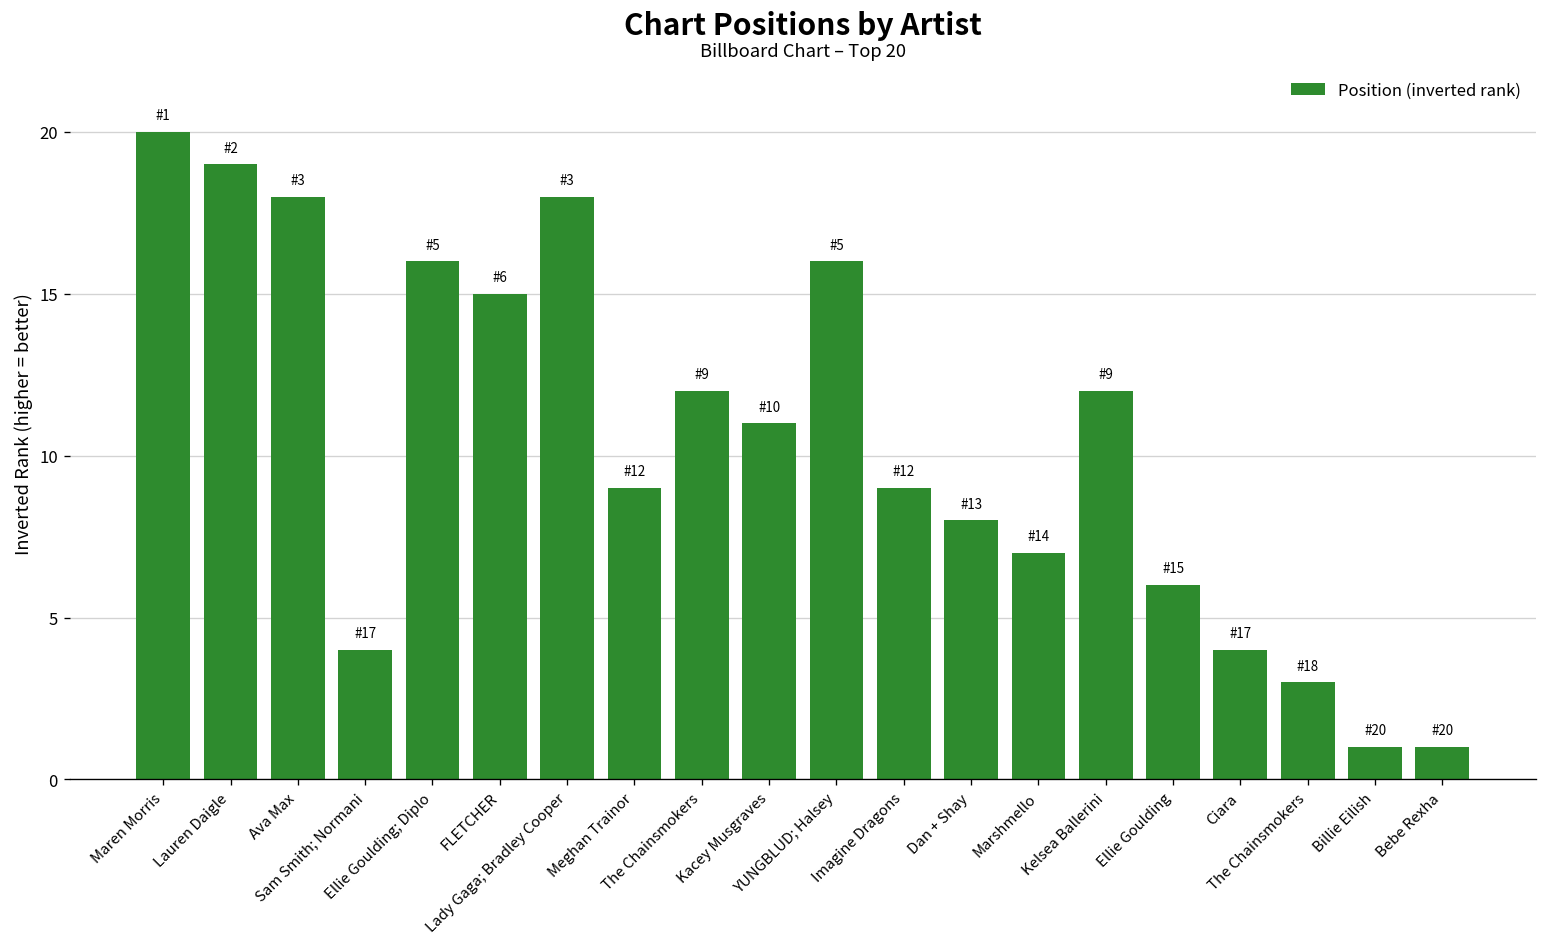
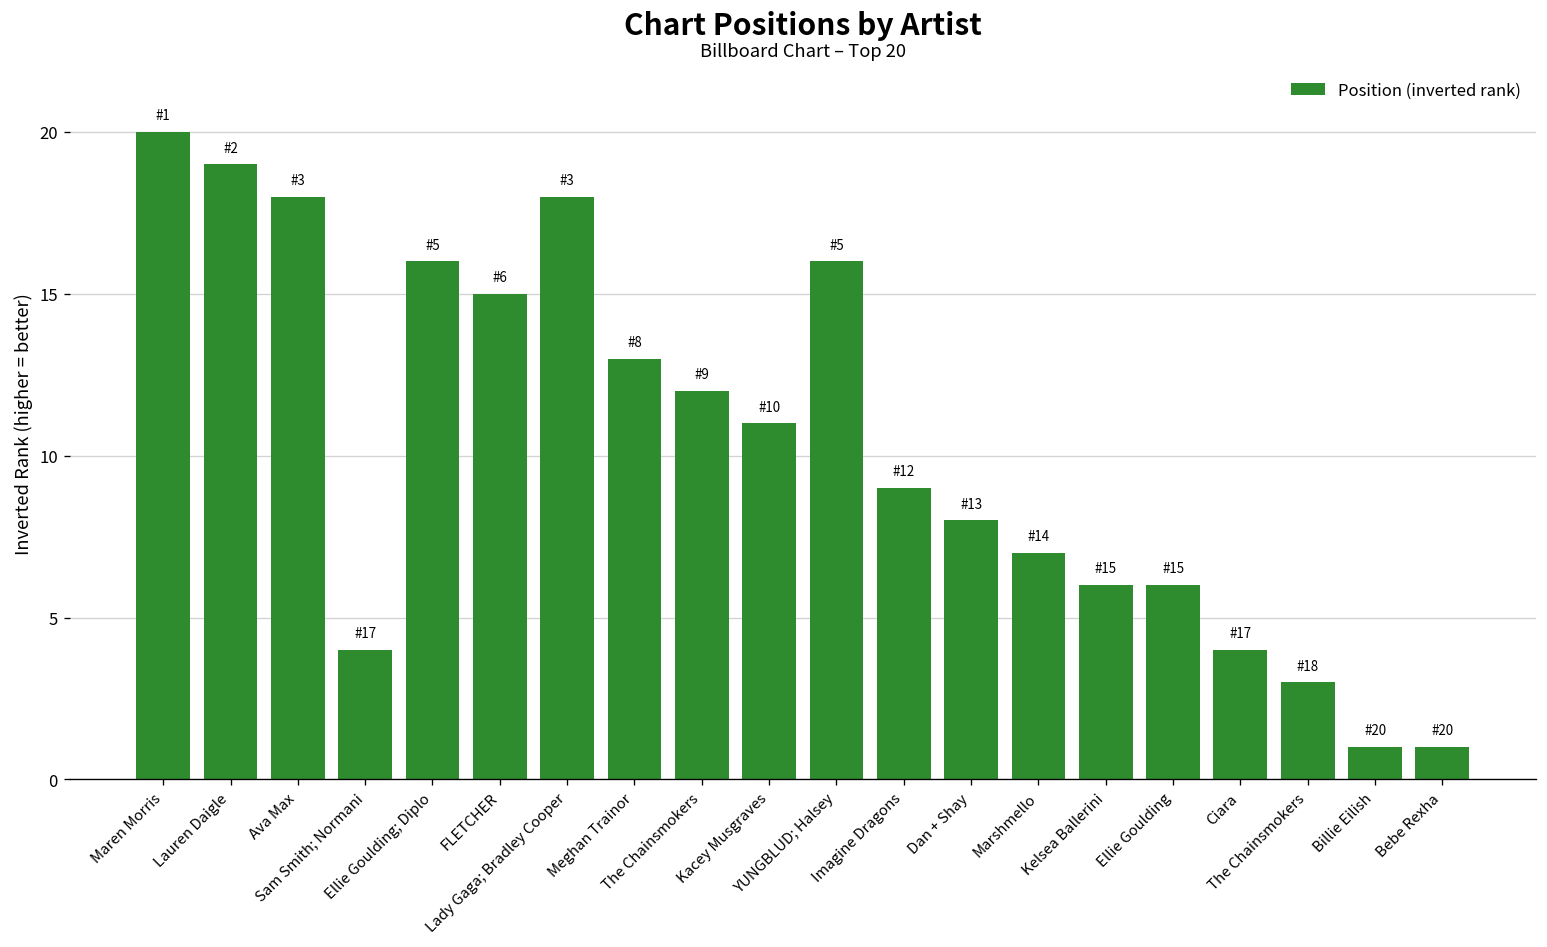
  {
-   "Meghan Trainor": 12,
-   "Kelsea Ballerini": 9
+   "Meghan Trainor": 8,
+   "Kelsea Ballerini": 15
  }
